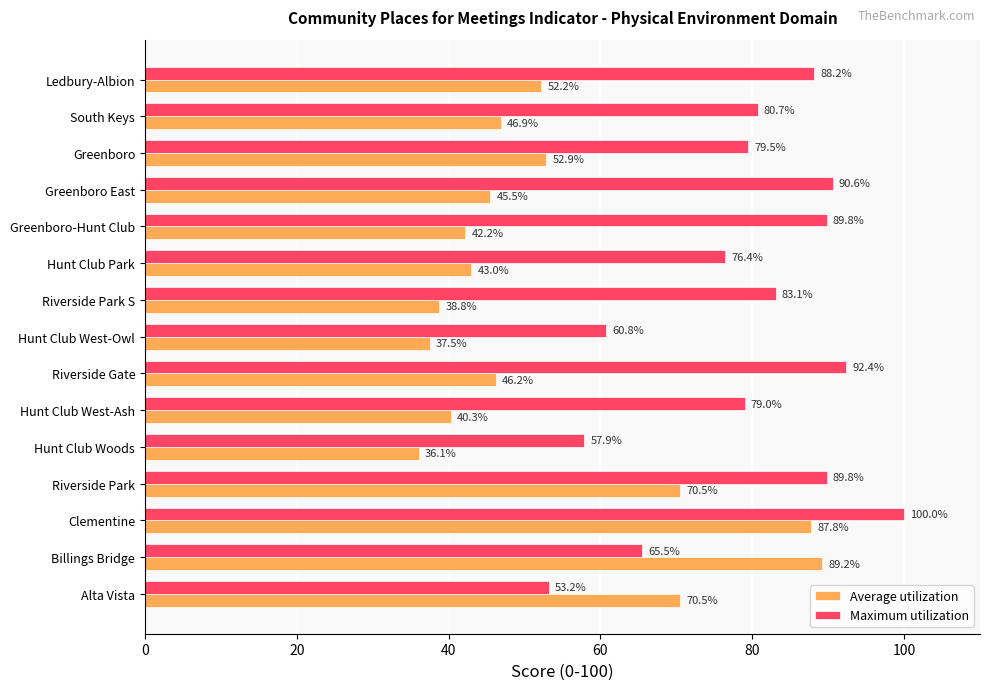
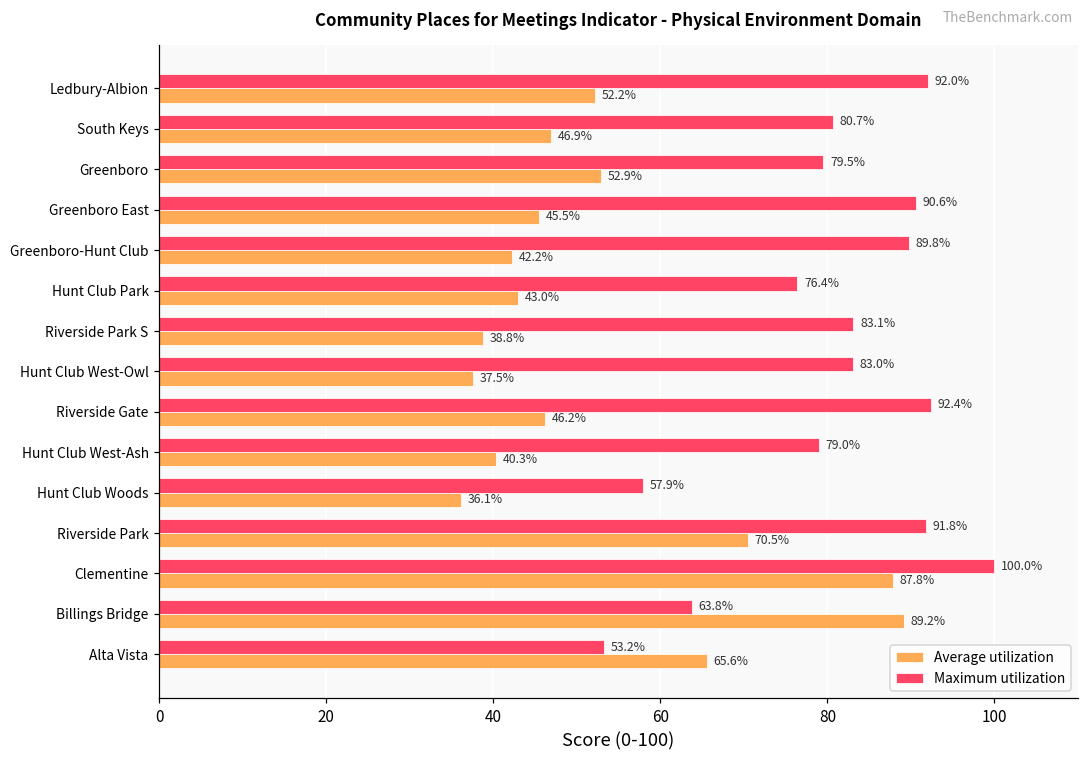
  {
    "Average utilization": {
      "Ledbury-Albion": "52.2%",
      "South Keys": "46.9%",
      "Greenboro": "52.9%",
      "Greenboro East": "45.5%",
      "Greenboro-Hunt Club": "42.2%",
      "Hunt Club Park": "43.0%",
      "Riverside Park S": "38.8%",
      "Hunt Club West-Owl": "37.5%",
      "Riverside Gate": "46.2%",
      "Hunt Club West-Ash": "40.3%",
      "Hunt Club Woods": "36.1%",
      "Riverside Park": "70.5%",
      "Clementine": "87.8%",
      "Billings Bridge": "89.2%",
-     "Alta Vista": "70.5%"
+     "Alta Vista": "65.6%"
    },
    "Maximum utilization": {
-     "Ledbury-Albion": "88.2%",
+     "Ledbury-Albion": "92.0%",
      "South Keys": "80.7%",
      "Greenboro": "79.5%",
      "Greenboro East": "90.6%",
      "Greenboro-Hunt Club": "89.8%",
      "Hunt Club Park": "76.4%",
      "Riverside Park S": "83.1%",
-     "Hunt Club West-Owl": "60.8%",
+     "Hunt Club West-Owl": "83.0%",
      "Riverside Gate": "92.4%",
      "Hunt Club West-Ash": "79.0%",
      "Hunt Club Woods": "57.9%",
-     "Riverside Park": "89.8%",
+     "Riverside Park": "91.8%",
      "Clementine": "100.0%",
-     "Billings Bridge": "65.5%",
+     "Billings Bridge": "63.8%",
      "Alta Vista": "53.2%"
    }
  }
